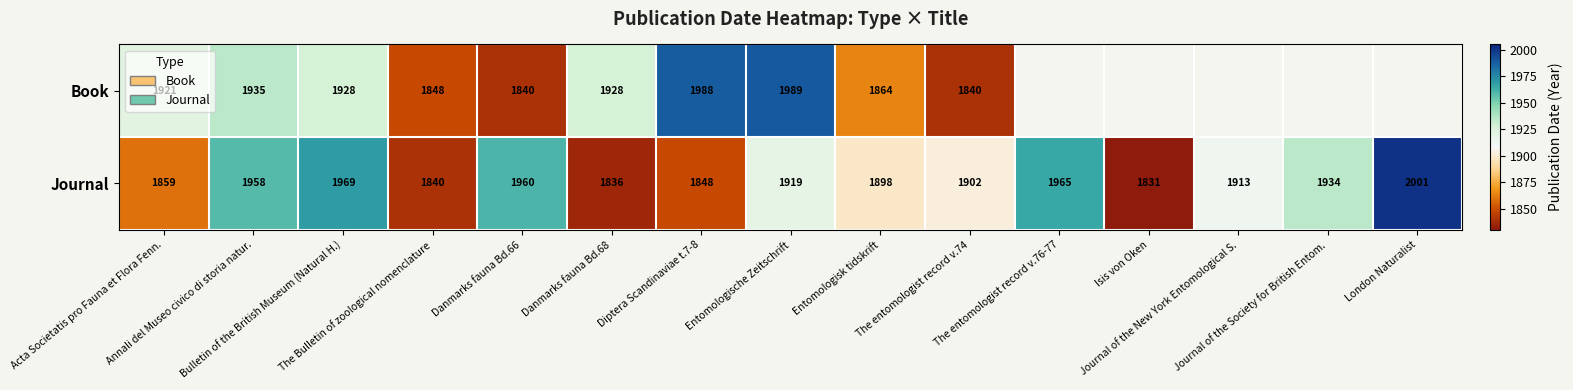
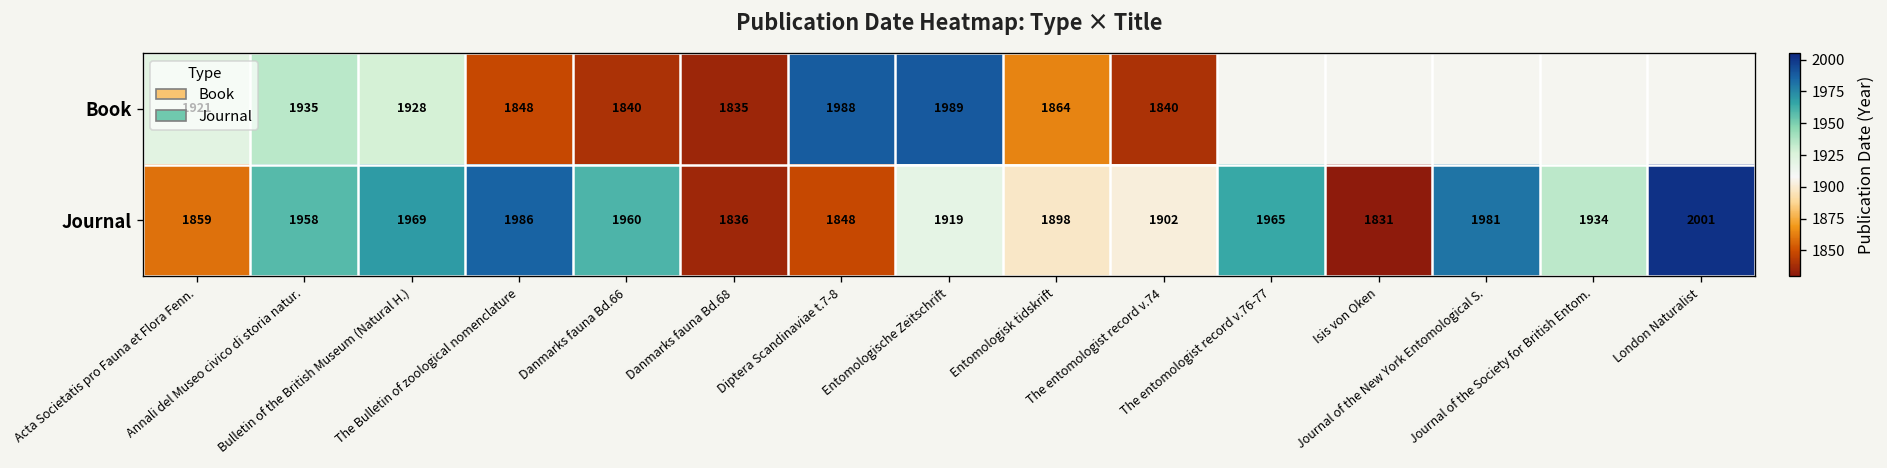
  {
    "Book": {
      "Annali del Museo civico di storia natur.": 1935,
      "Bulletin of the British Museum (Natural H.)": 1928,
      "The Bulletin of zoological nomenclature": 1848,
      "Danmarks fauna Bd.66": 1840,
-     "Danmarks fauna Bd.68": 1928,
+     "Danmarks fauna Bd.68": 1835,
      "Diptera Scandinaviae t.7-8": 1988,
      "Entomologische Zeitschrift": 1989,
      "Entomologisk tidskrift": 1864,
      "The entomologist record v.74": 1840
    },
    "Journal": {
      "Acta Societatis pro Fauna et Flora Fenn.": 1859,
      "Annali del Museo civico di storia natur.": 1958,
      "Bulletin of the British Museum (Natural H.)": 1969,
-     "The Bulletin of zoological nomenclature": 1840,
+     "The Bulletin of zoological nomenclature": 1986,
      "Danmarks fauna Bd.66": 1960,
      "Danmarks fauna Bd.68": 1836,
      "Diptera Scandinaviae t.7-8": 1848,
      "Entomologische Zeitschrift": 1919,
      "Entomologisk tidskrift": 1898,
      "The entomologist record v.74": 1902,
      "The entomologist record v.76-77": 1965,
      "Isis von Oken": 1831,
-     "Journal of the New York Entomological S.": 1913,
+     "Journal of the New York Entomological S.": 1981,
      "Journal of the Society for British Entom.": 1934,
      "London Naturalist": 2001
    }
  }
